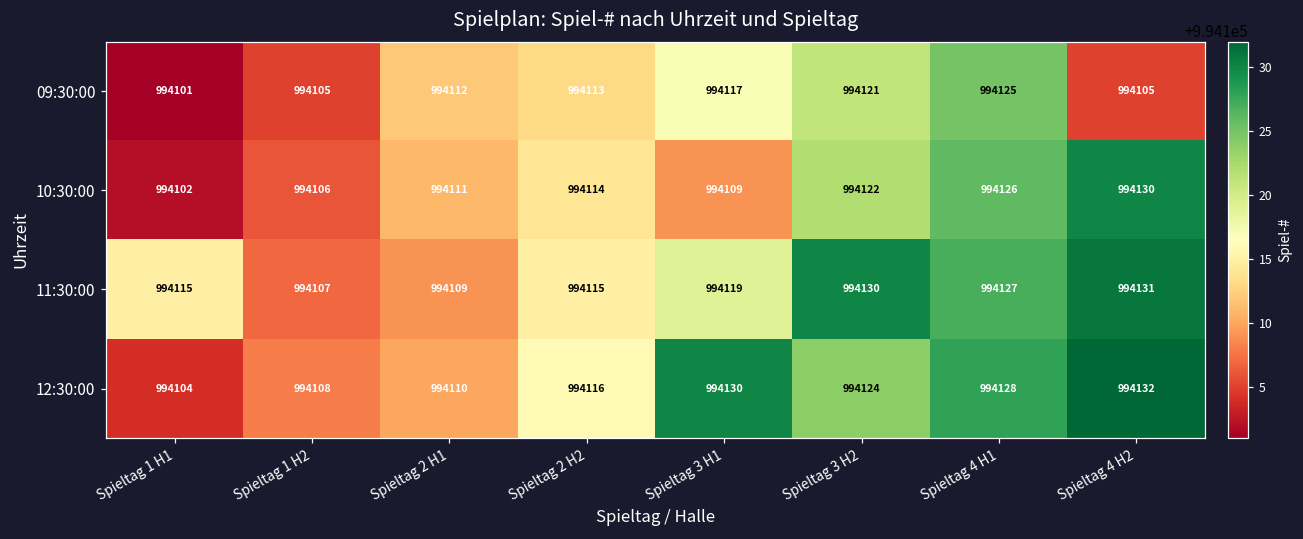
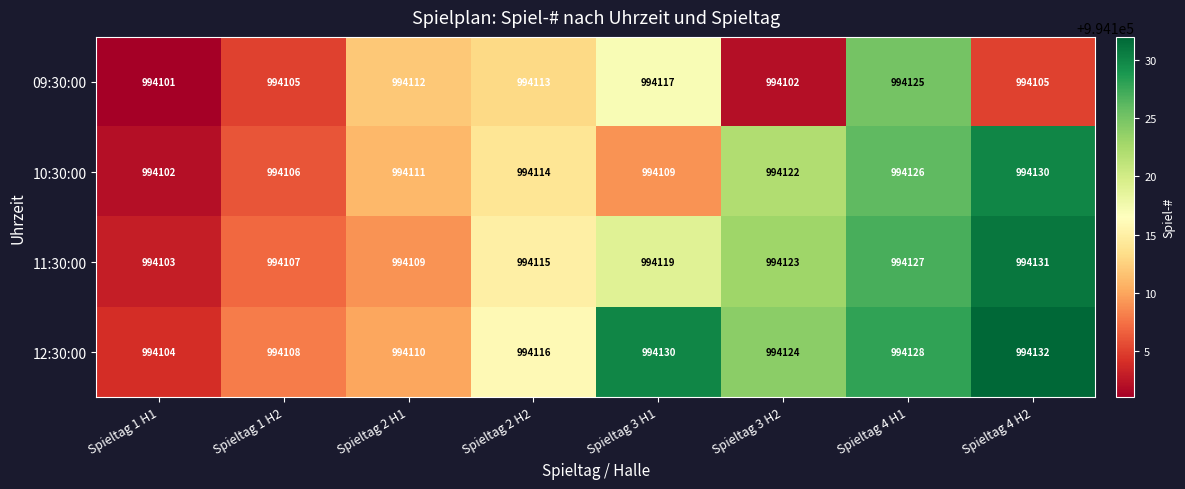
  {
    "09:30:00": {
      "Spieltag 1 H1": 994101,
      "Spieltag 1 H2": 994105,
      "Spieltag 2 H1": 994112,
      "Spieltag 2 H2": 994113,
      "Spieltag 3 H1": 994117,
-     "Spieltag 3 H2": 994121,
+     "Spieltag 3 H2": 994102,
      "Spieltag 4 H1": 994125,
      "Spieltag 4 H2": 994105
    },
    "10:30:00": {
      "Spieltag 1 H1": 994102,
      "Spieltag 1 H2": 994106,
      "Spieltag 2 H1": 994111,
      "Spieltag 2 H2": 994114,
      "Spieltag 3 H1": 994109,
      "Spieltag 3 H2": 994122,
      "Spieltag 4 H1": 994126,
      "Spieltag 4 H2": 994130
    },
    "11:30:00": {
-     "Spieltag 1 H1": 994115,
+     "Spieltag 1 H1": 994103,
      "Spieltag 1 H2": 994107,
      "Spieltag 2 H1": 994109,
      "Spieltag 2 H2": 994115,
      "Spieltag 3 H1": 994119,
-     "Spieltag 3 H2": 994130,
+     "Spieltag 3 H2": 994123,
      "Spieltag 4 H1": 994127,
      "Spieltag 4 H2": 994131
    },
    "12:30:00": {
      "Spieltag 1 H1": 994104,
      "Spieltag 1 H2": 994108,
      "Spieltag 2 H1": 994110,
      "Spieltag 2 H2": 994116,
      "Spieltag 3 H1": 994130,
      "Spieltag 3 H2": 994124,
      "Spieltag 4 H1": 994128,
      "Spieltag 4 H2": 994132
    }
  }
